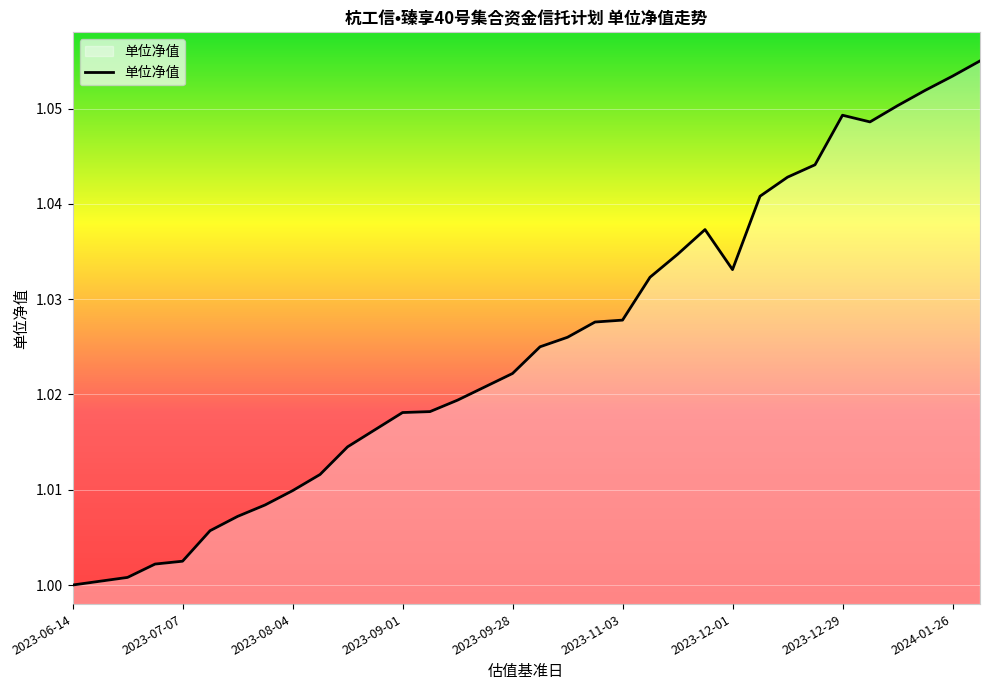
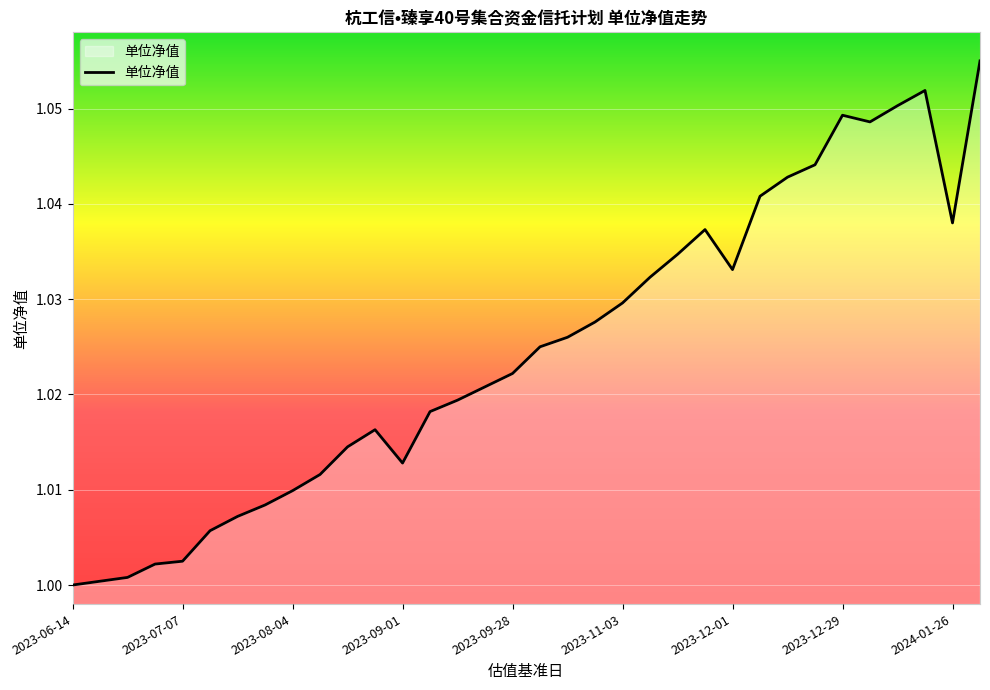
  {
    "2023-06-14": 1.000,
    "2023-07-07": 1.003,
    "2023-08-04": 1.010,
-   "2023-09-01": 1.018,
+   "2023-09-01": 1.013,
    "2023-09-28": 1.022,
-   "2023-11-03": 1.028,
+   "2023-11-03": 1.030,
    "2023-12-01": 1.033,
    "2023-12-29": 1.049,
-   "2024-01-26": 1.053
+   "2024-01-26": 1.038
  }
